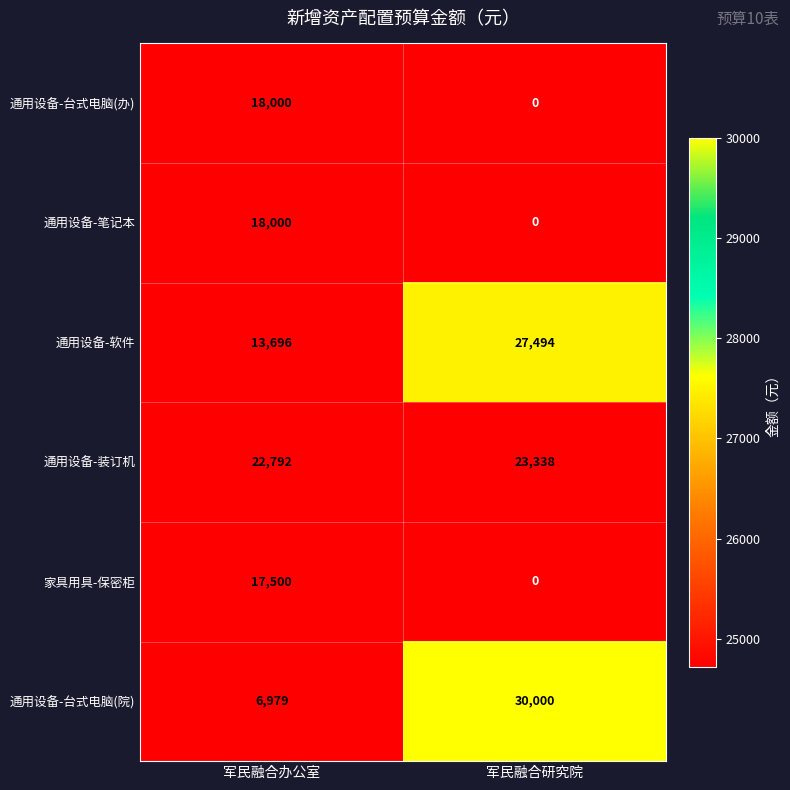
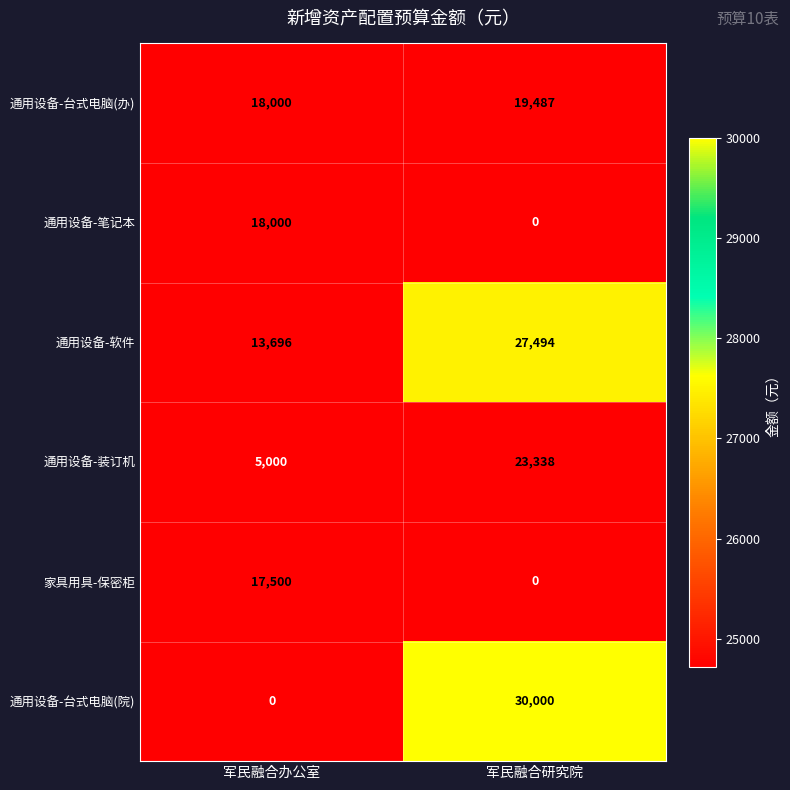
  {
    "通用设备-台式电脑(办)": {
      "军民融合办公室": "18,000",
-     "军民融合研究院": "0"
+     "军民融合研究院": "19,487"
    },
    "通用设备-笔记本": {
      "军民融合办公室": "18,000",
      "军民融合研究院": "0"
    },
    "通用设备-软件": {
      "军民融合办公室": "13,696",
      "军民融合研究院": "27,494"
    },
    "通用设备-装订机": {
-     "军民融合办公室": "22,792",
+     "军民融合办公室": "5,000",
      "军民融合研究院": "23,338"
    },
    "家具用具-保密柜": {
      "军民融合办公室": "17,500",
      "军民融合研究院": "0"
    },
    "通用设备-台式电脑(院)": {
-     "军民融合办公室": "6,979",
+     "军民融合办公室": "0",
      "军民融合研究院": "30,000"
    }
  }
